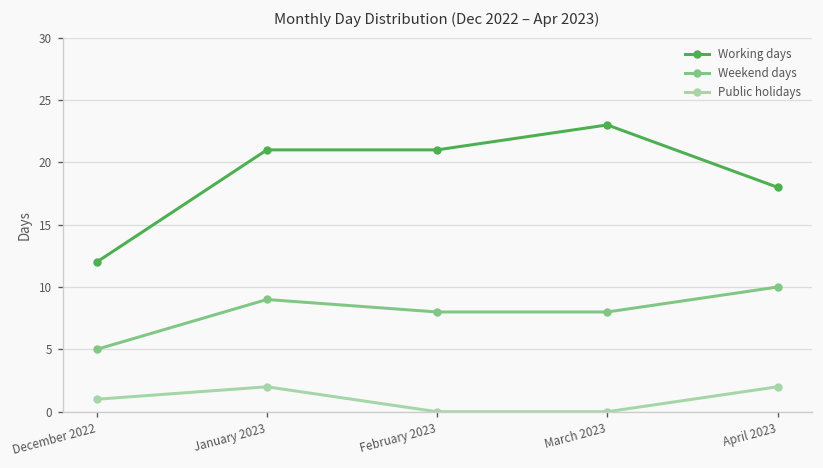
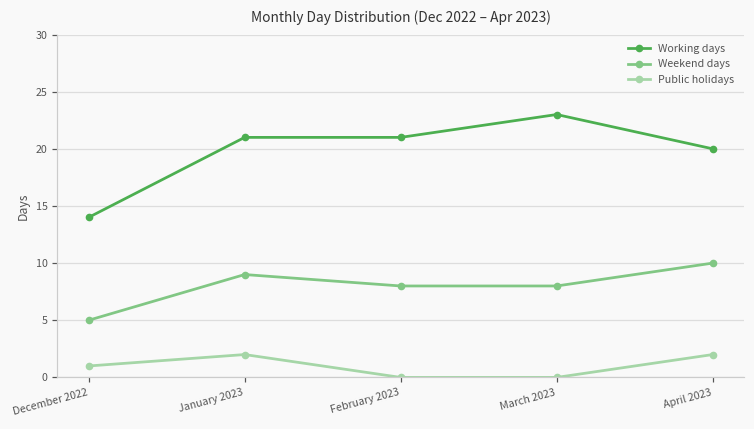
  {
    "Working days": {
-     "December 2022": 12,
+     "December 2022": 14,
      "January 2023": 21,
      "February 2023": 21,
      "March 2023": 23,
-     "April 2023": 18
+     "April 2023": 20
    }
  }
